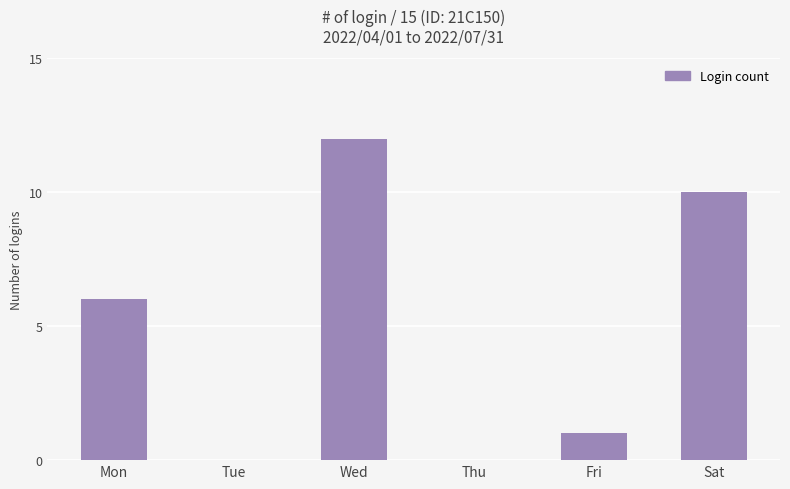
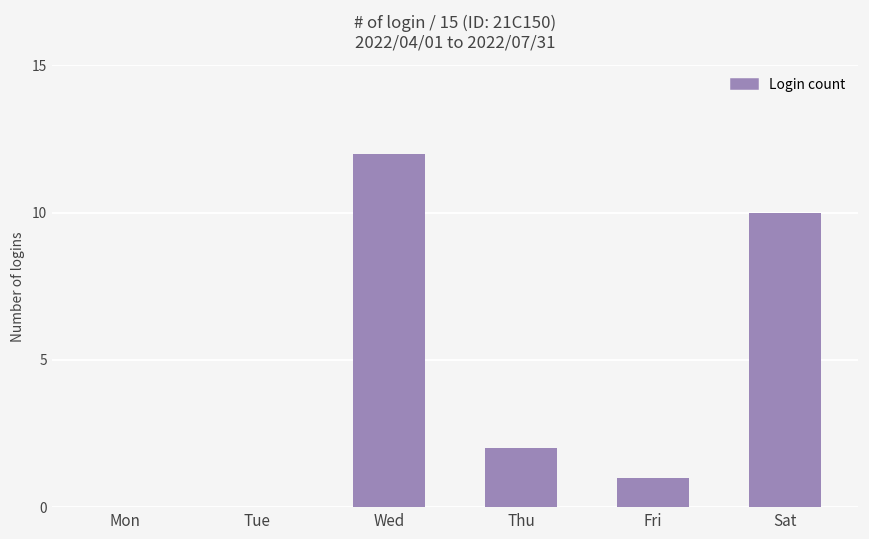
  {
-   "Mon": 6,
+   "Mon": 0,
    "Tue": 0,
    "Wed": 12,
-   "Thu": 0,
+   "Thu": 2,
    "Fri": 1,
    "Sat": 10
  }
